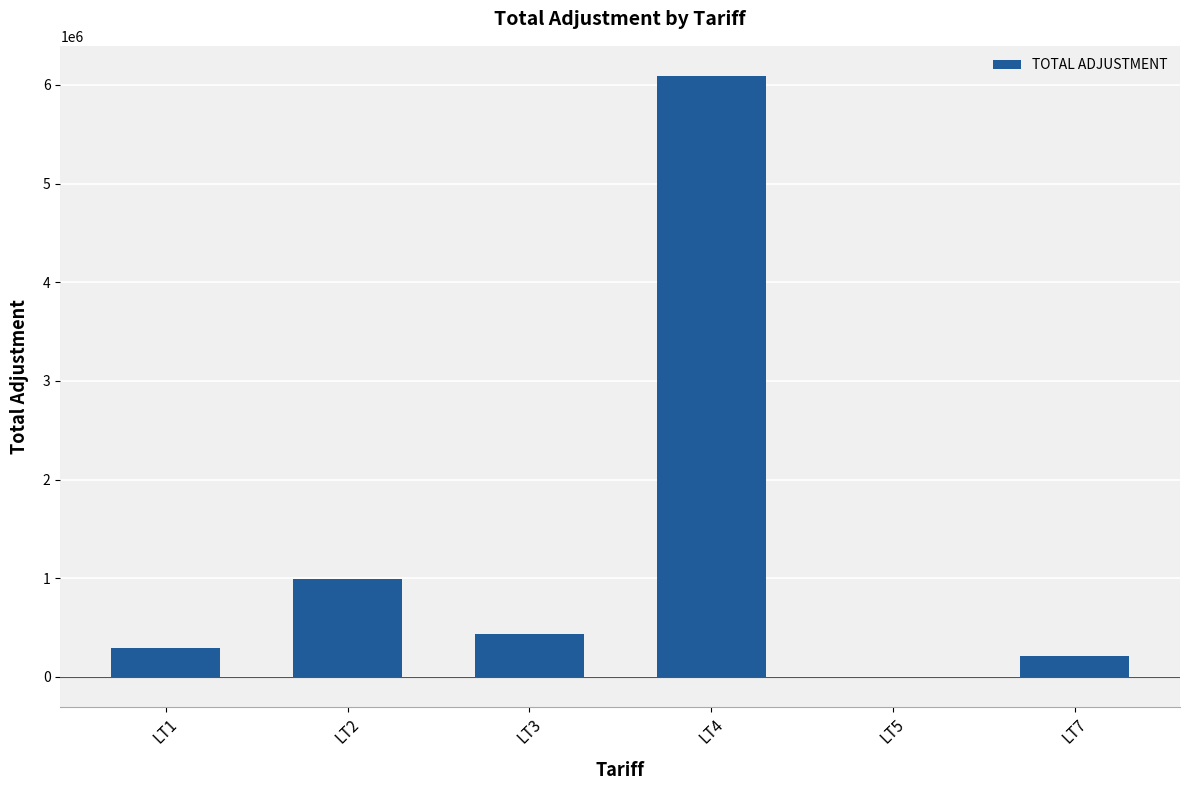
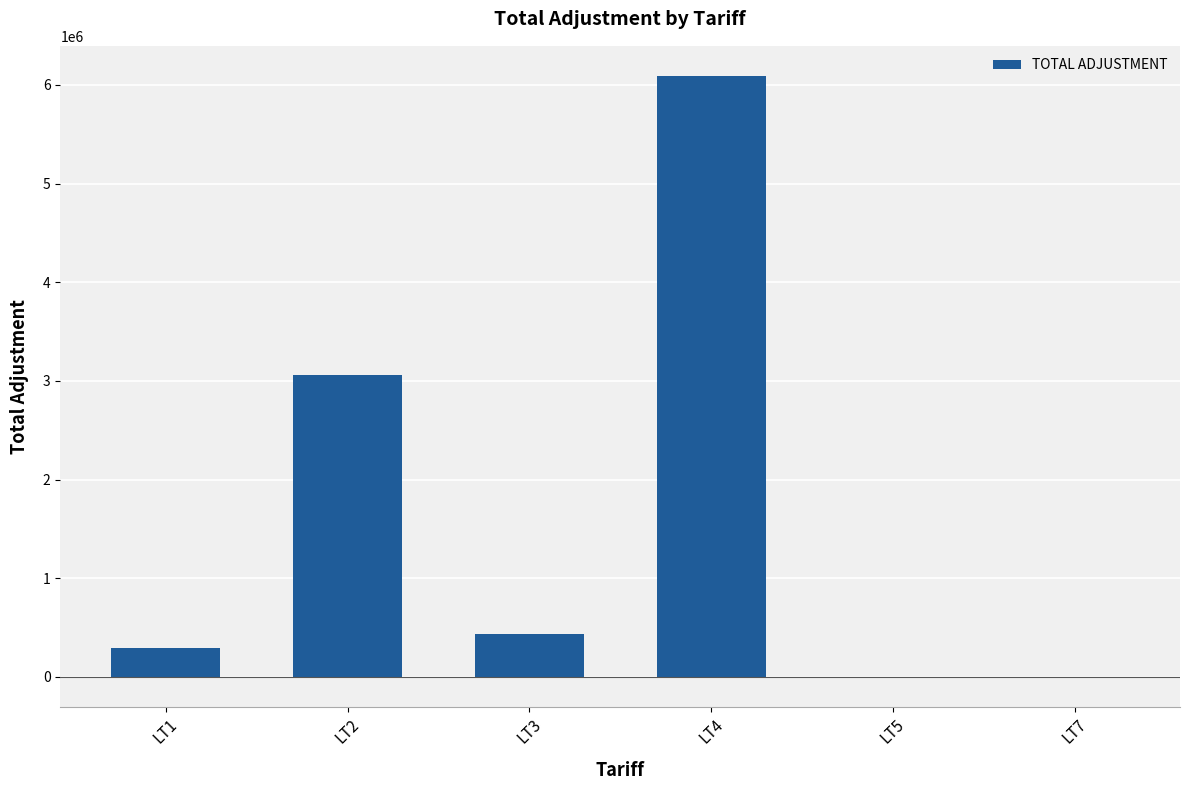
  {
    "LT1": 300000,
-   "LT2": 1000000,
+   "LT2": 3100000,
    "LT3": 400000,
    "LT4": 6100000,
-   "LT7": 200000
+   "LT7": 0
  }
